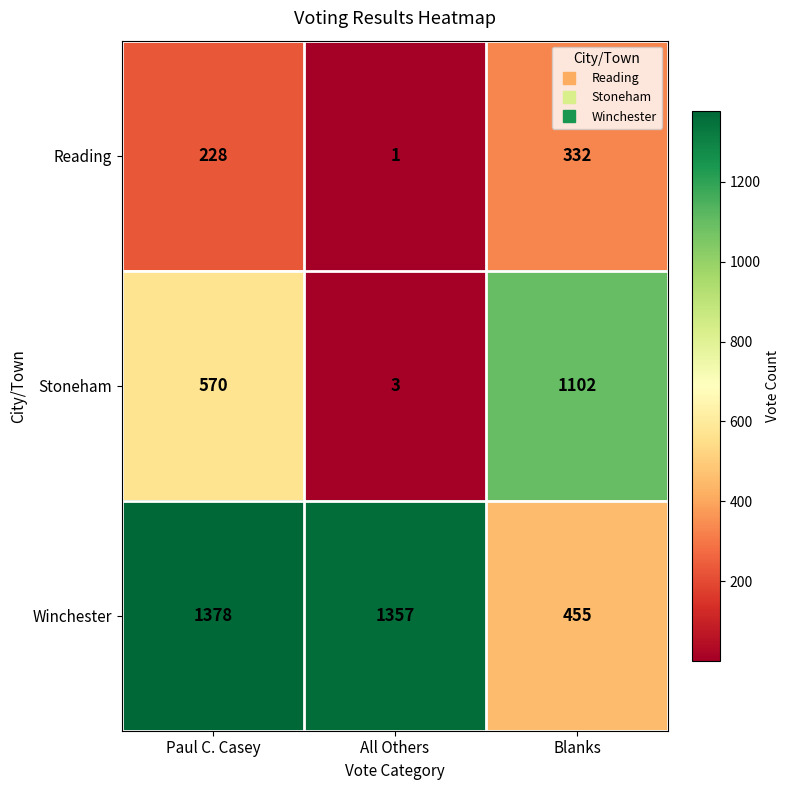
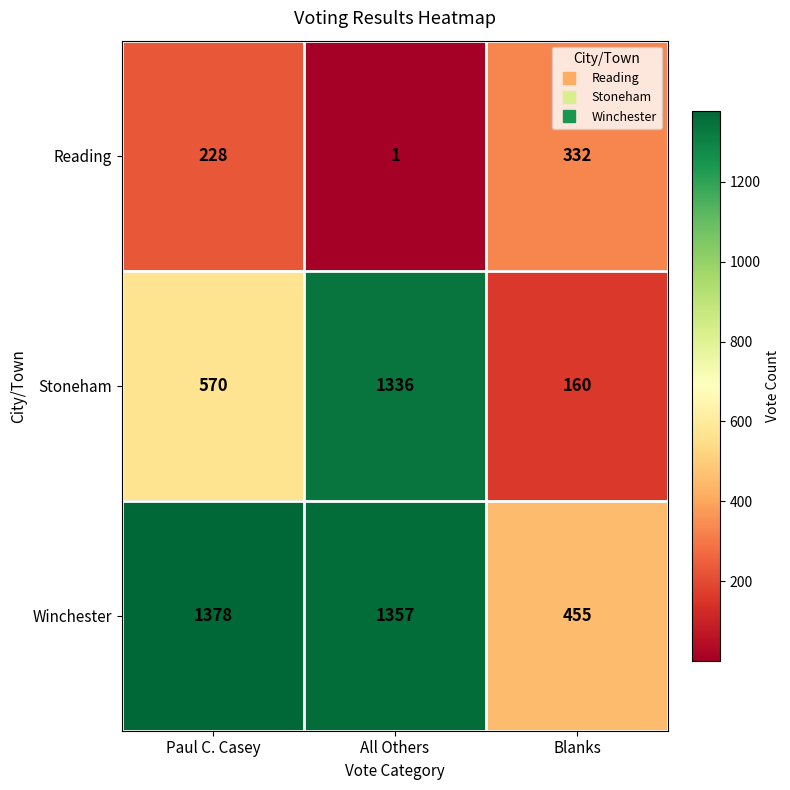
  {
    "Reading": {
      "Paul C. Casey": 228,
      "All Others": 1,
      "Blanks": 332
    },
    "Stoneham": {
      "Paul C. Casey": 570,
-     "All Others": 3,
-     "Blanks": 1102
+     "All Others": 1336,
+     "Blanks": 160
    },
    "Winchester": {
      "Paul C. Casey": 1378,
      "All Others": 1357,
      "Blanks": 455
    }
  }
